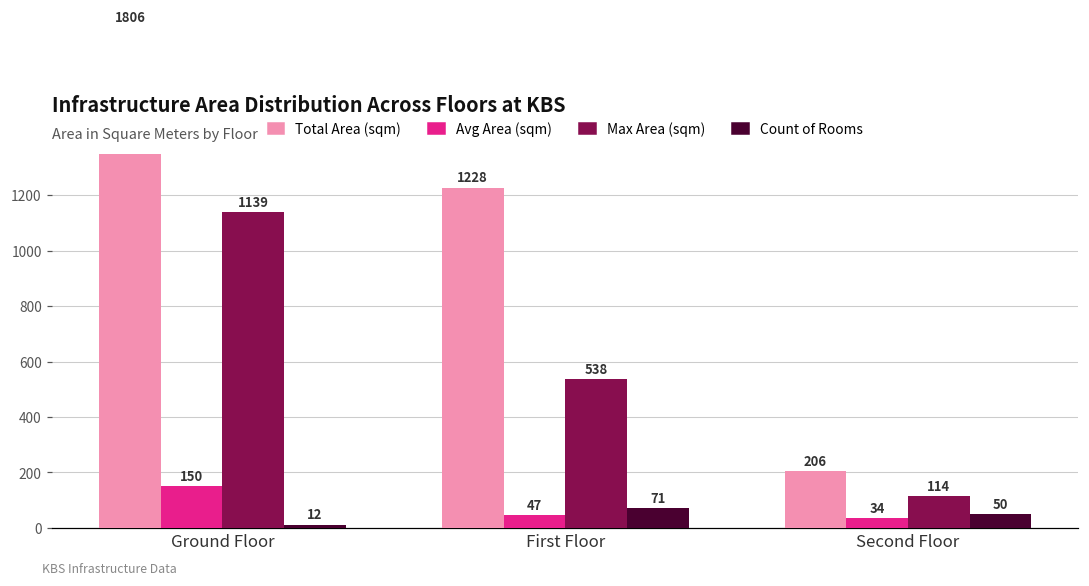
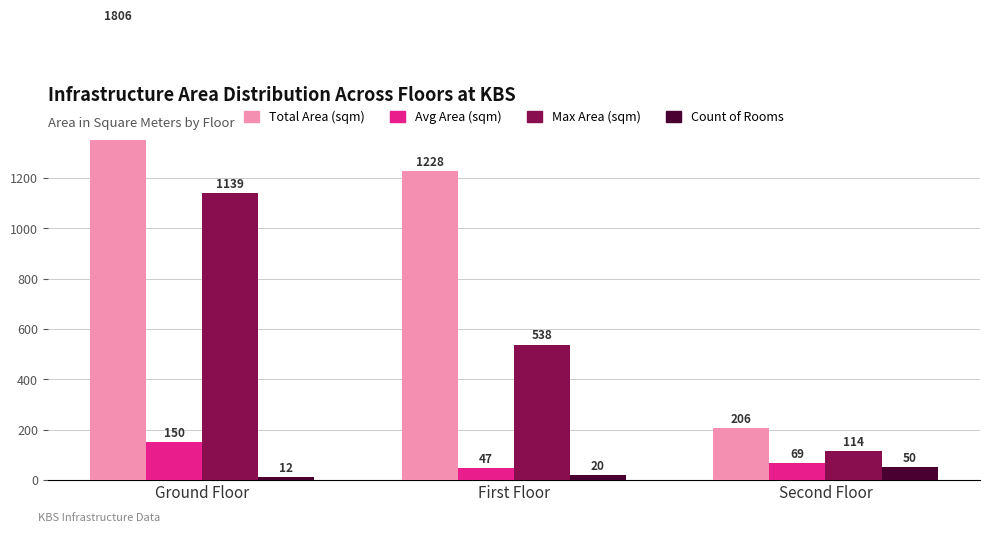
  {
    "Total Area (sqm)": {
      "First Floor": 1228,
      "Second Floor": 206
    },
    "Avg Area (sqm)": {
      "Ground Floor": 150,
      "First Floor": 47,
-     "Second Floor": 34
+     "Second Floor": 69
    },
    "Max Area (sqm)": {
      "Ground Floor": 1139,
      "First Floor": 538,
      "Second Floor": 114
    },
    "Count of Rooms": {
      "Ground Floor": 12,
-     "First Floor": 71,
+     "First Floor": 20,
      "Second Floor": 50
    }
  }
